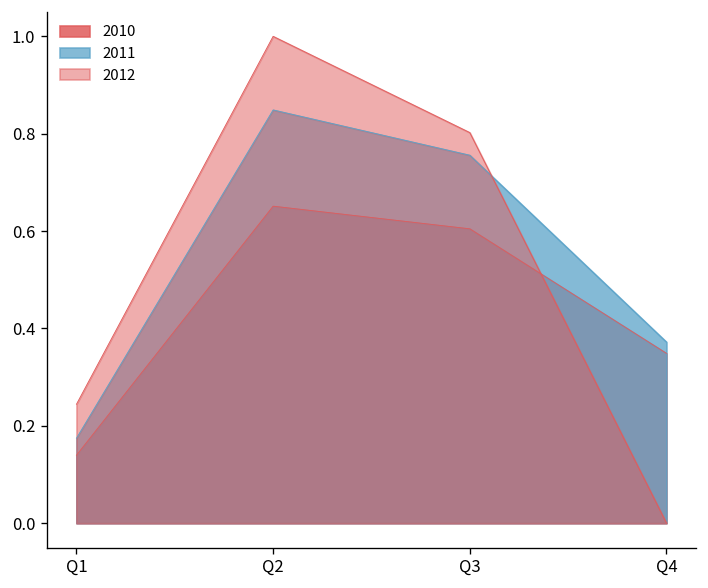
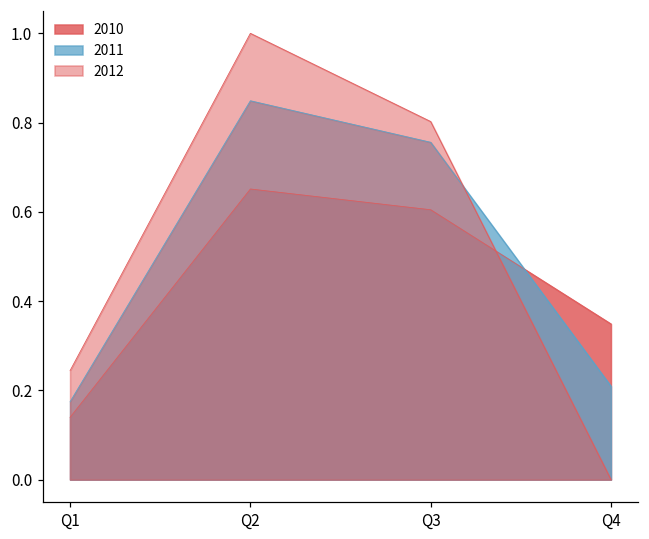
  {
    "2011": {
      "Q1": 0.17,
      "Q2": 0.85,
      "Q3": 0.76,
-     "Q4": 0.37
+     "Q4": 0.21
    }
  }
